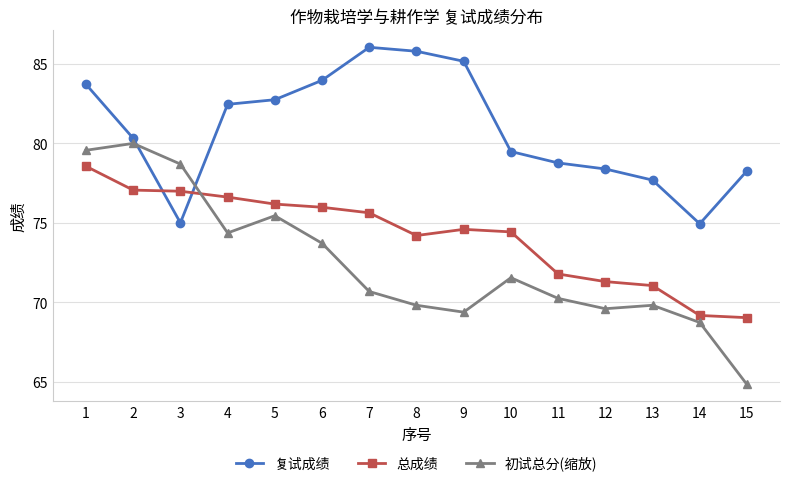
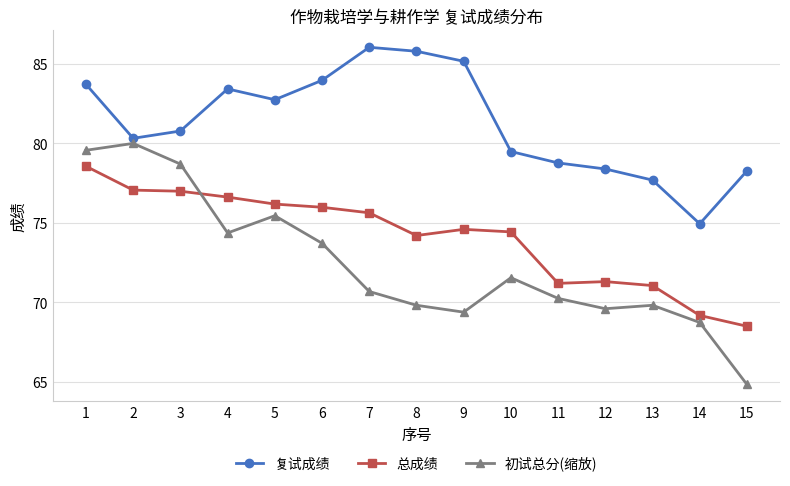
  {
    "复试成绩": {
      "1": 83.7,
      "2": 80.3,
-     "3": 75.0,
-     "4": 82.5,
+     "3": 80.8,
+     "4": 83.4,
      "5": 82.8,
      "6": 84.0,
      "7": 86.1,
      "8": 85.8,
      "9": 85.2,
      "10": 79.5,
      "11": 78.8,
      "12": 78.4,
      "13": 77.7,
      "14": 74.9,
      "15": 78.3
    },
    "总成绩": {
      "1": 78.6,
      "2": 77.1,
      "3": 77.0,
      "4": 76.6,
      "5": 76.2,
      "6": 76.0,
      "7": 75.6,
      "8": 74.2,
      "9": 74.6,
      "10": 74.4,
-     "11": 71.8,
+     "11": 71.2,
      "12": 71.3,
      "13": 71.1,
      "14": 69.2,
-     "15": 69.0
+     "15": 68.5
    },
    "初试总分(缩放)": {
      "1": 79.6,
      "2": 80.0,
      "3": 78.7,
      "4": 74.4,
      "5": 75.4,
      "6": 73.7,
      "7": 70.7,
      "8": 69.8,
      "9": 69.4,
      "10": 71.5,
      "11": 70.2,
      "12": 69.6,
      "13": 69.8,
      "14": 68.7,
      "15": 64.8
    }
  }
